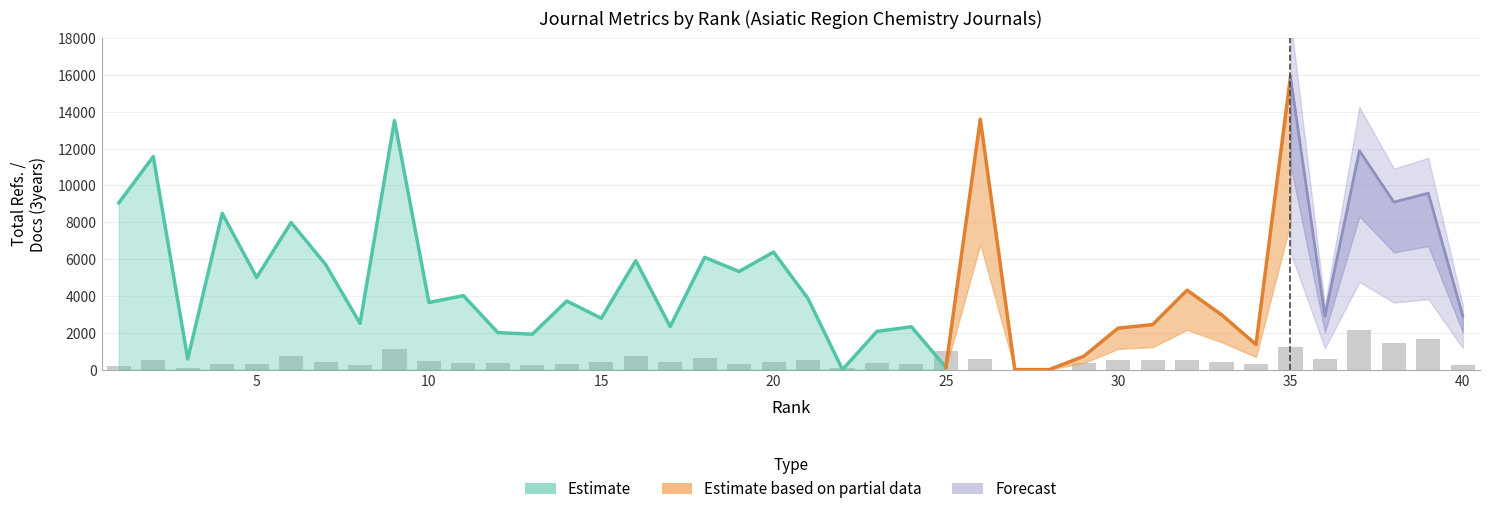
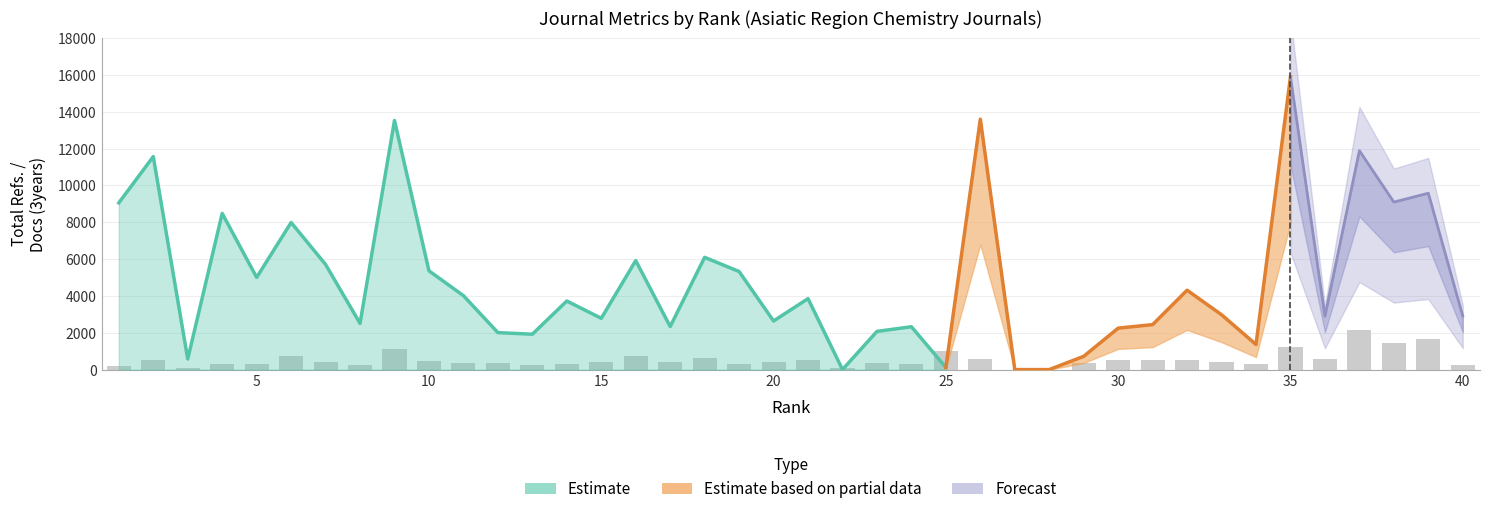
  {
    "Estimate": {
      "5": 5000,
-     "10": 3600,
+     "10": 5400,
      "15": 2800,
-     "20": 6400
+     "20": 2600
    }
  }
